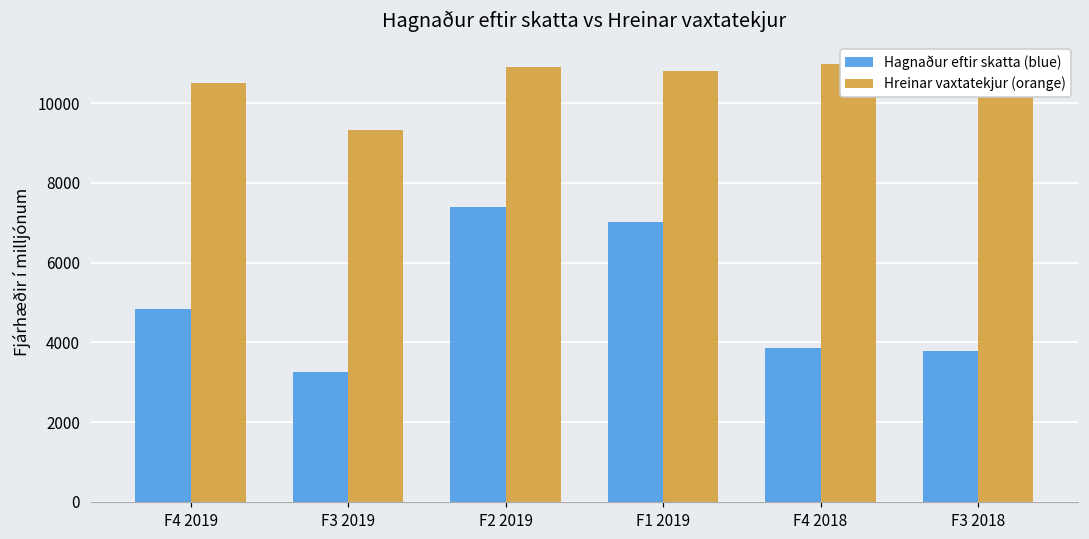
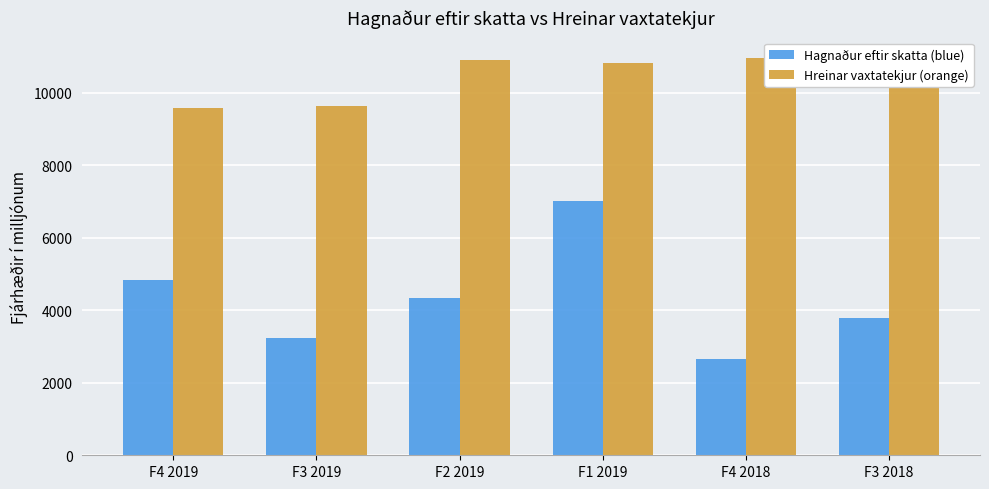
  {
    "Hagnaður eftir skatta (blue)": {
      "F4 2019": 4800,
      "F3 2019": 3200,
-     "F2 2019": 7400,
+     "F2 2019": 4300,
      "F1 2019": 7000,
-     "F4 2018": 3900,
+     "F4 2018": 2700,
      "F3 2018": 3800
    },
    "Hreinar vaxtatekjur (orange)": {
-     "F4 2019": 10500,
-     "F3 2019": 9300,
+     "F4 2019": 9600,
+     "F3 2019": 9600,
      "F2 2019": 10900,
      "F1 2019": 10800
    }
  }
